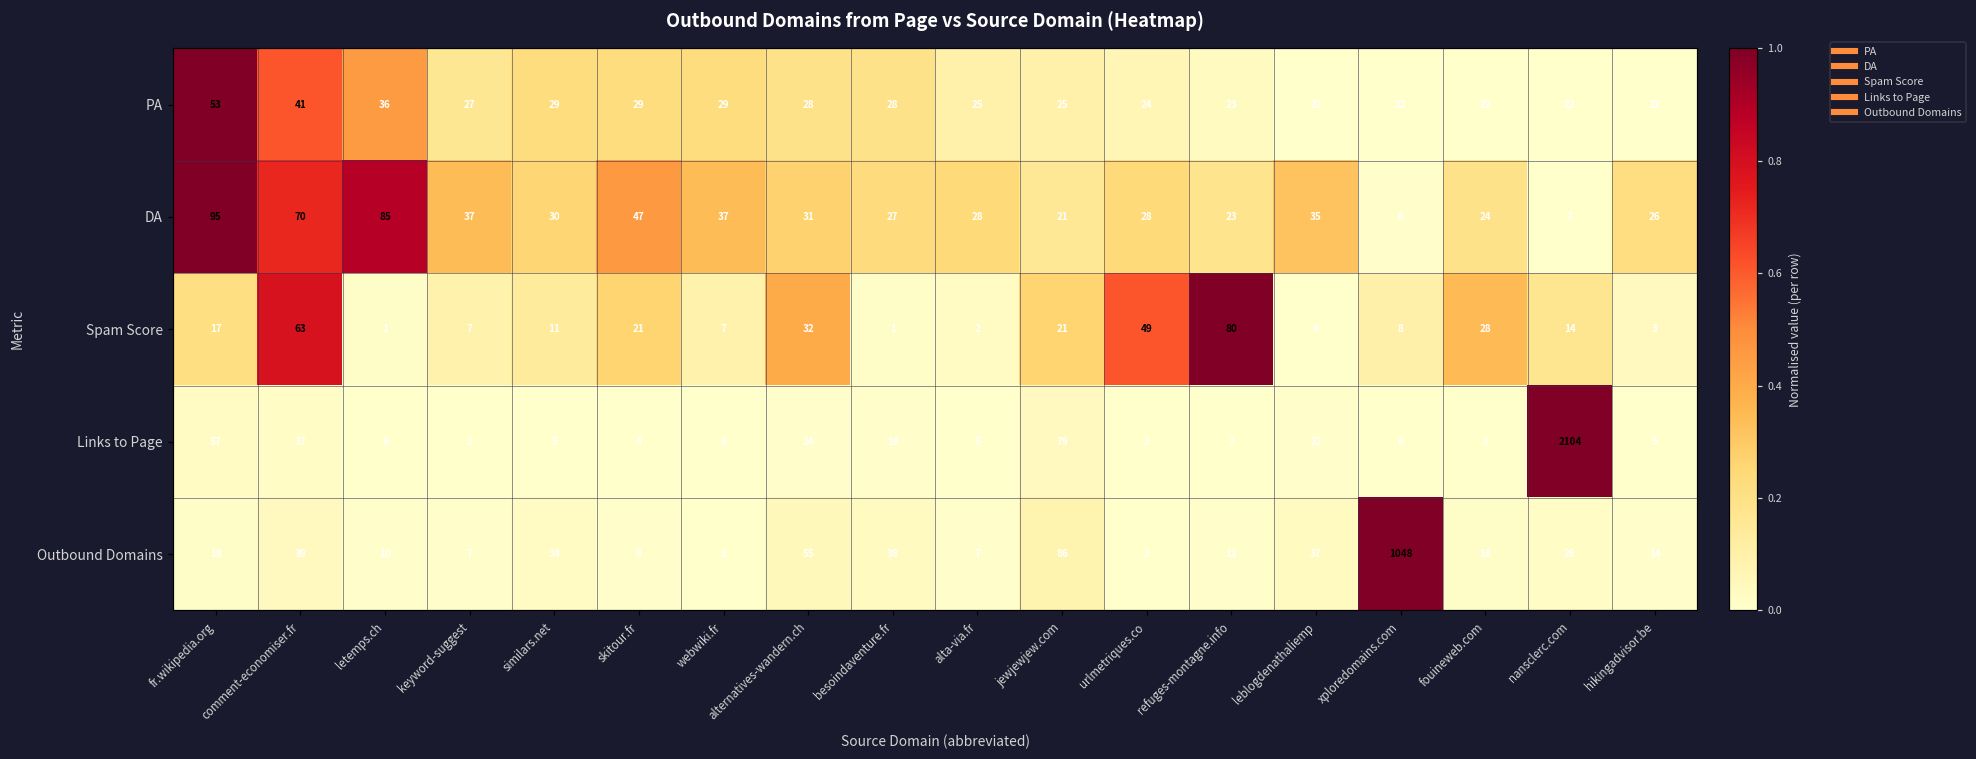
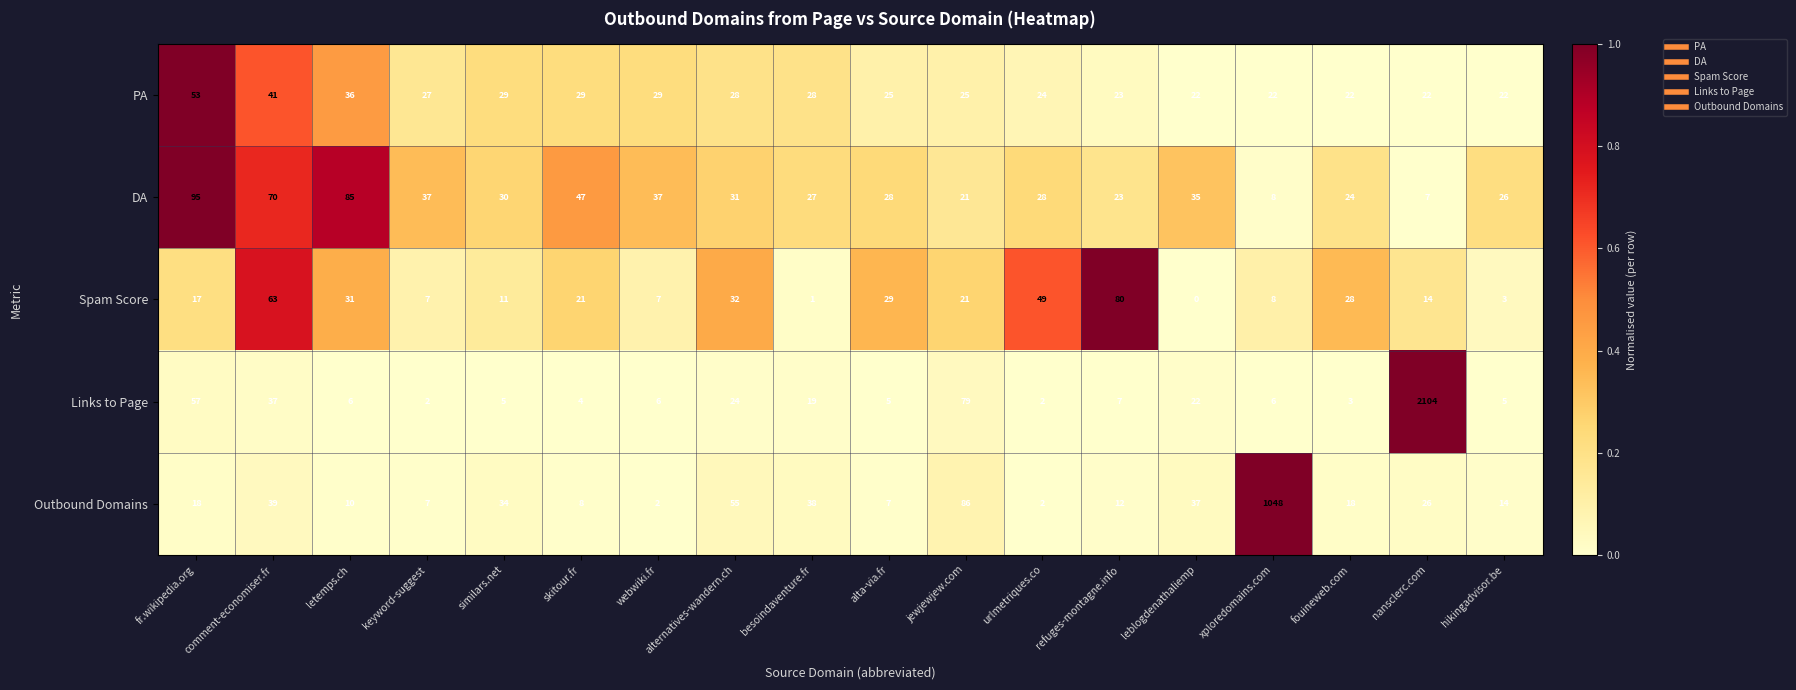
  {
    "PA": {
      "fr.wikipedia.org": 53,
      "comment-economiser.fr": 41,
      "letemps.ch": 36,
      "keyword-suggest": 27,
      "similars.net": 29,
      "skitour.fr": 29,
      "webwiki.fr": 29,
      "alternatives-wandern.ch": 28,
      "besoindaventure.fr": 28,
      "alta-via.fr": 25,
      "jewjewjew.com": 25,
      "urlmetriques.co": 24,
      "refuges-montagne.info": 23,
      "leblogdenathaliemp": 22,
      "xploredomains.com": 22,
      "fouineweb.com": 22,
      "nansclerc.com": 22,
      "hikingadvisor.be": 22
    },
    "DA": {
      "fr.wikipedia.org": 95,
      "comment-economiser.fr": 70,
      "letemps.ch": 85,
      "keyword-suggest": 37,
      "similars.net": 30,
      "skitour.fr": 47,
      "webwiki.fr": 37,
      "alternatives-wandern.ch": 31,
      "besoindaventure.fr": 27,
      "alta-via.fr": 28,
      "jewjewjew.com": 21,
      "urlmetriques.co": 28,
      "refuges-montagne.info": 23,
      "leblogdenathaliemp": 35,
      "xploredomains.com": 8,
      "fouineweb.com": 24,
      "nansclerc.com": 7,
      "hikingadvisor.be": 26
    },
    "Spam Score": {
      "fr.wikipedia.org": 17,
      "comment-economiser.fr": 63,
-     "letemps.ch": 1,
+     "letemps.ch": 31,
      "keyword-suggest": 7,
      "similars.net": 11,
      "skitour.fr": 21,
      "webwiki.fr": 7,
      "alternatives-wandern.ch": 32,
      "besoindaventure.fr": 1,
-     "alta-via.fr": 2,
+     "alta-via.fr": 29,
      "jewjewjew.com": 21,
      "urlmetriques.co": 49,
      "refuges-montagne.info": 80,
      "leblogdenathaliemp": 0,
      "xploredomains.com": 8,
      "fouineweb.com": 28,
      "nansclerc.com": 14,
      "hikingadvisor.be": 3
    },
    "Links to Page": {
      "fr.wikipedia.org": 57,
      "comment-economiser.fr": 37,
      "letemps.ch": 6,
      "keyword-suggest": 2,
      "similars.net": 5,
      "skitour.fr": 4,
      "webwiki.fr": 6,
      "alternatives-wandern.ch": 24,
      "besoindaventure.fr": 19,
      "alta-via.fr": 5,
      "jewjewjew.com": 79,
      "urlmetriques.co": 2,
      "refuges-montagne.info": 7,
      "leblogdenathaliemp": 22,
      "xploredomains.com": 6,
      "fouineweb.com": 3,
      "nansclerc.com": 2104,
      "hikingadvisor.be": 5
    },
    "Outbound Domains": {
      "fr.wikipedia.org": 18,
      "comment-economiser.fr": 39,
      "letemps.ch": 10,
      "keyword-suggest": 7,
      "similars.net": 34,
      "skitour.fr": 8,
      "webwiki.fr": 2,
      "alternatives-wandern.ch": 55,
      "besoindaventure.fr": 38,
      "alta-via.fr": 7,
      "jewjewjew.com": 86,
      "urlmetriques.co": 2,
      "refuges-montagne.info": 12,
      "leblogdenathaliemp": 37,
      "xploredomains.com": 1048,
      "fouineweb.com": 18,
      "nansclerc.com": 26,
      "hikingadvisor.be": 14
    }
  }
